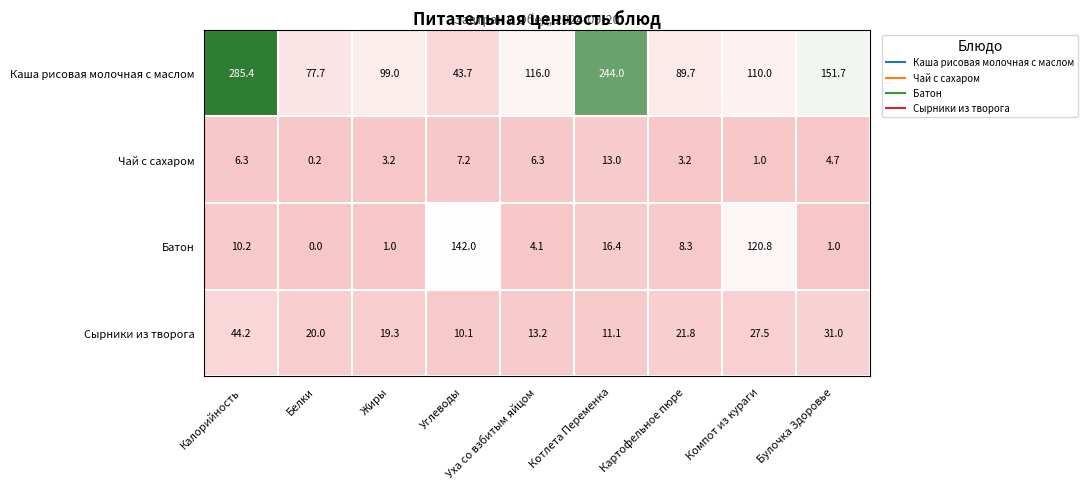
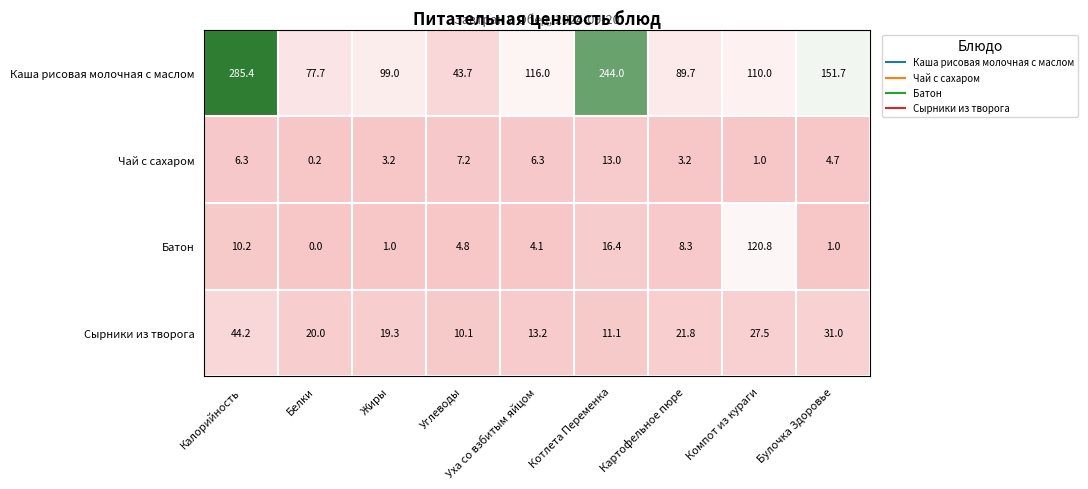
  {
    "Каша рисовая молочная с маслом": {
      "Калорийность": 285.4,
      "Белки": 77.7,
      "Жиры": 99.0,
      "Углеводы": 43.7,
      "Уха со взбитым яйцом": 116.0,
      "Котлета Переменка": 244.0,
      "Картофельное пюре": 89.7,
      "Компот из кураги": 110.0,
      "Булочка Здоровье": 151.7
    },
    "Чай с сахаром": {
      "Калорийность": 6.3,
      "Белки": 0.2,
      "Жиры": 3.2,
      "Углеводы": 7.2,
      "Уха со взбитым яйцом": 6.3,
      "Котлета Переменка": 13.0,
      "Картофельное пюре": 3.2,
      "Компот из кураги": 1.0,
      "Булочка Здоровье": 4.7
    },
    "Батон": {
      "Калорийность": 10.2,
      "Белки": 0.0,
      "Жиры": 1.0,
-     "Углеводы": 142.0,
+     "Углеводы": 4.8,
      "Уха со взбитым яйцом": 4.1,
      "Котлета Переменка": 16.4,
      "Картофельное пюре": 8.3,
      "Компот из кураги": 120.8,
      "Булочка Здоровье": 1.0
    },
    "Сырники из творога": {
      "Калорийность": 44.2,
      "Белки": 20.0,
      "Жиры": 19.3,
      "Углеводы": 10.1,
      "Уха со взбитым яйцом": 13.2,
      "Котлета Переменка": 11.1,
      "Картофельное пюре": 21.8,
      "Компот из кураги": 27.5,
      "Булочка Здоровье": 31.0
    }
  }
